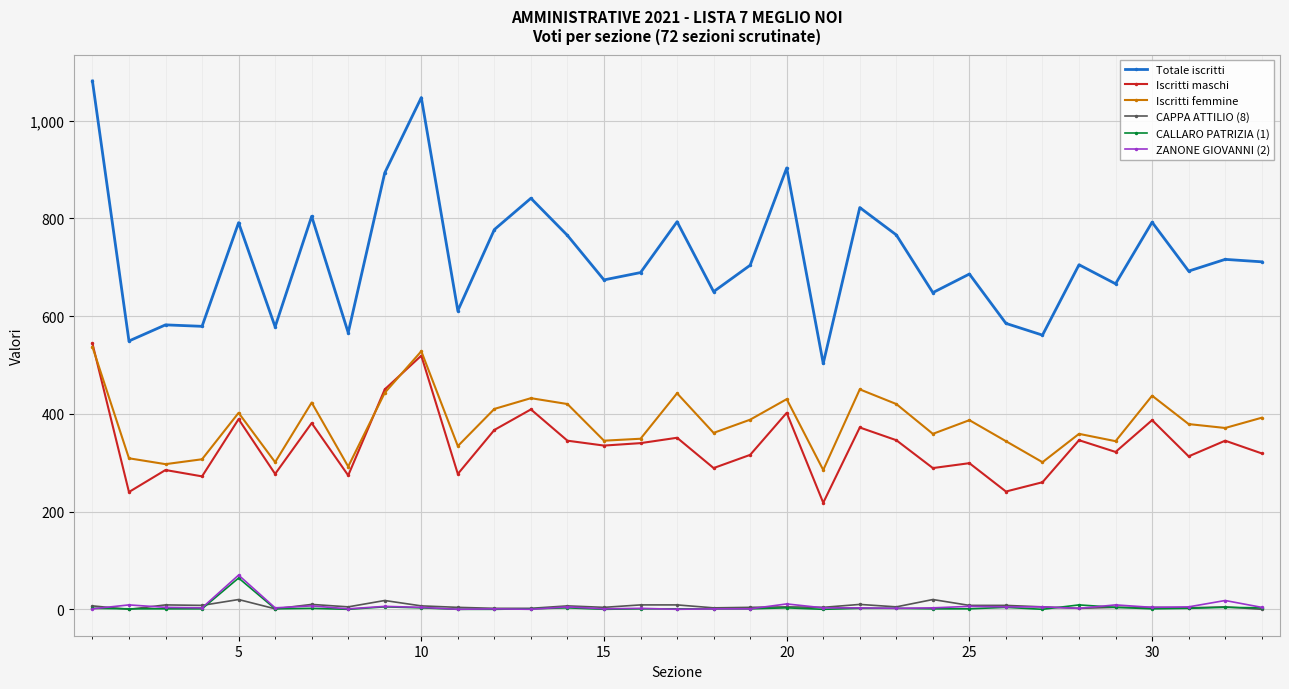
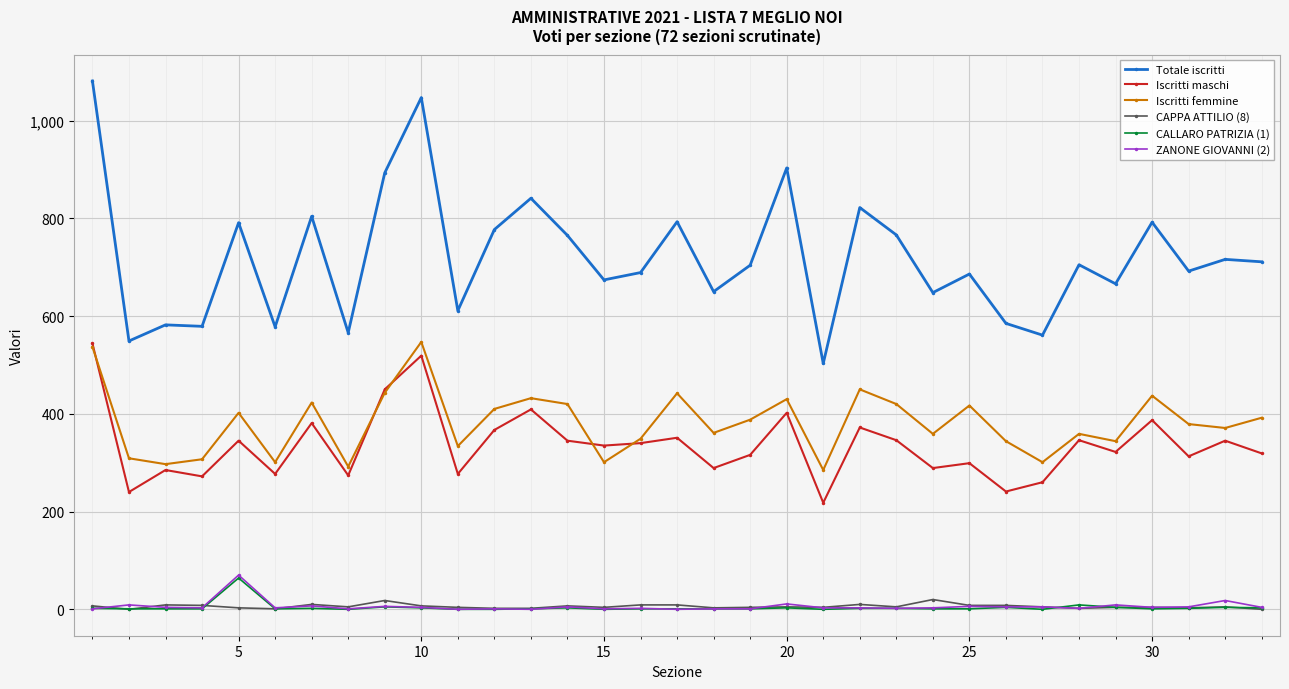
  {
    "Totale iscritti": {
      "5": "790",
      "10": "1,050",
      "15": "670",
      "20": "900",
      "25": "690",
      "30": "790"
    },
    "Iscritti maschi": {
-     "5": "390",
+     "5": "350",
      "10": "520",
      "15": "340",
      "20": "400",
      "25": "300",
      "30": "390"
    },
    "Iscritti femmine": {
      "5": "400",
-     "10": "530",
-     "15": "350",
+     "10": "550",
+     "15": "300",
      "20": "430",
-     "25": "390",
+     "25": "420",
      "30": "440"
    },
    "CAPPA ATTILIO (8)": {
-     "5": "20"
+     "5": "0"
    },
    "CALLARO PATRIZIA (1)": {
      "5": "60"
    },
    "ZANONE GIOVANNI (2)": {
      "5": "70",
      "20": "10"
    }
  }
